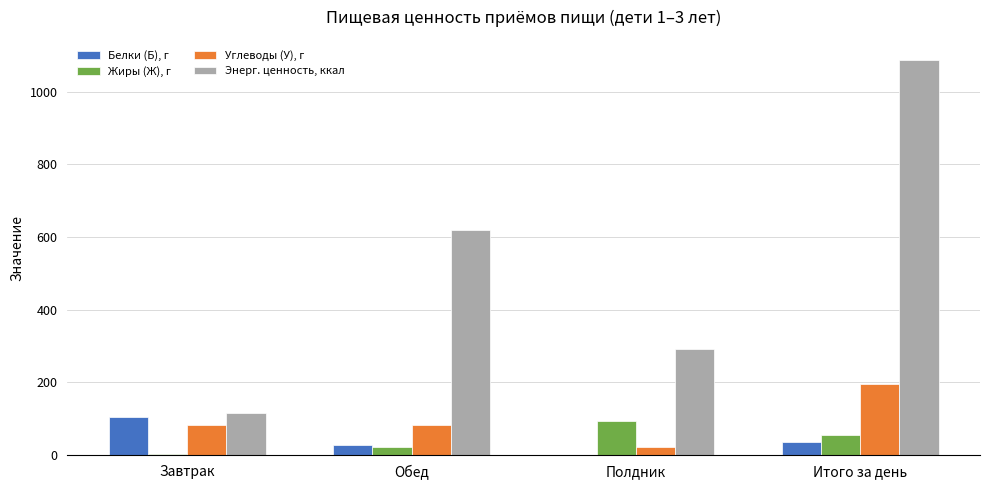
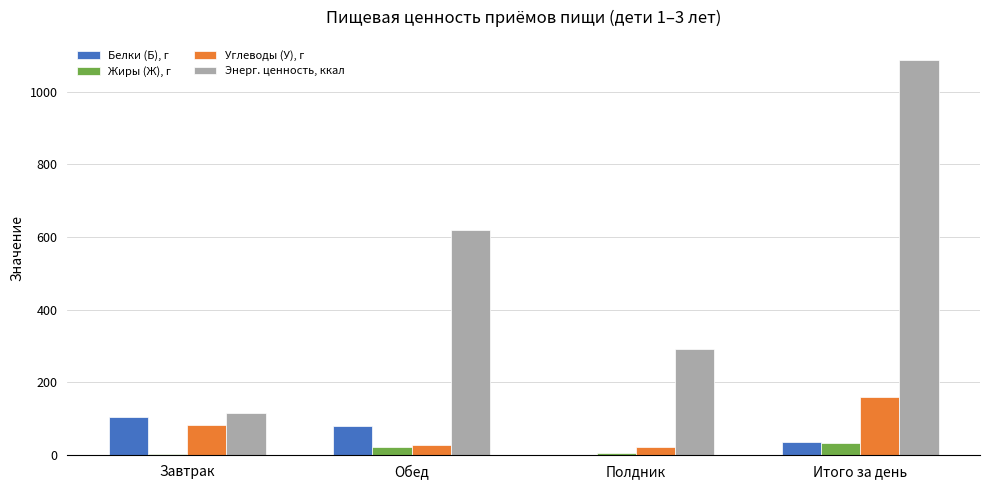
  {
    "Белки (Б), г": {
      "Завтрак": 100,
-     "Обед": 30,
+     "Обед": 80,
      "Итого за день": 30
    },
    "Жиры (Ж), г": {
      "Обед": 20,
-     "Полдник": 90,
-     "Итого за день": 60
+     "Полдник": 10,
+     "Итого за день": 30
    },
    "Углеводы (У), г": {
      "Завтрак": 80,
-     "Обед": 80,
+     "Обед": 30,
      "Полдник": 20,
-     "Итого за день": 190
+     "Итого за день": 160
    },
    "Энерг. ценность, ккал": {
      "Завтрак": 120,
      "Обед": 620,
      "Полдник": 290,
      "Итого за день": 1090
    }
  }
